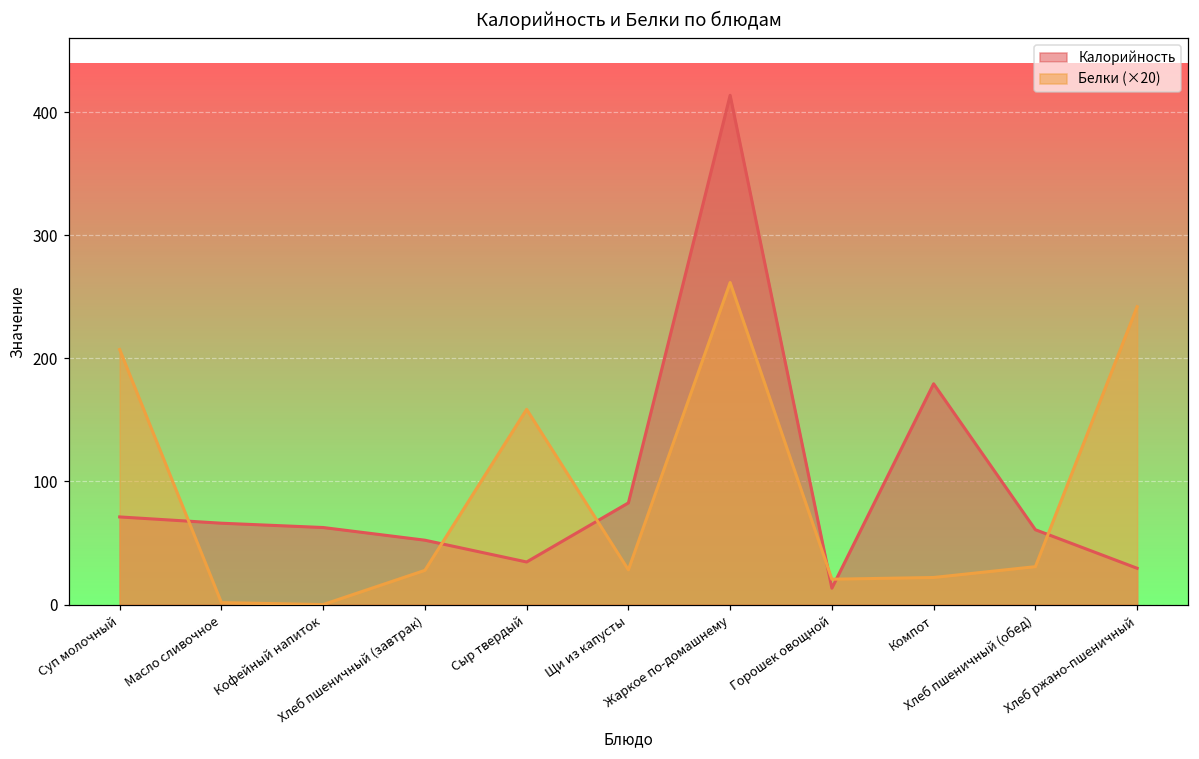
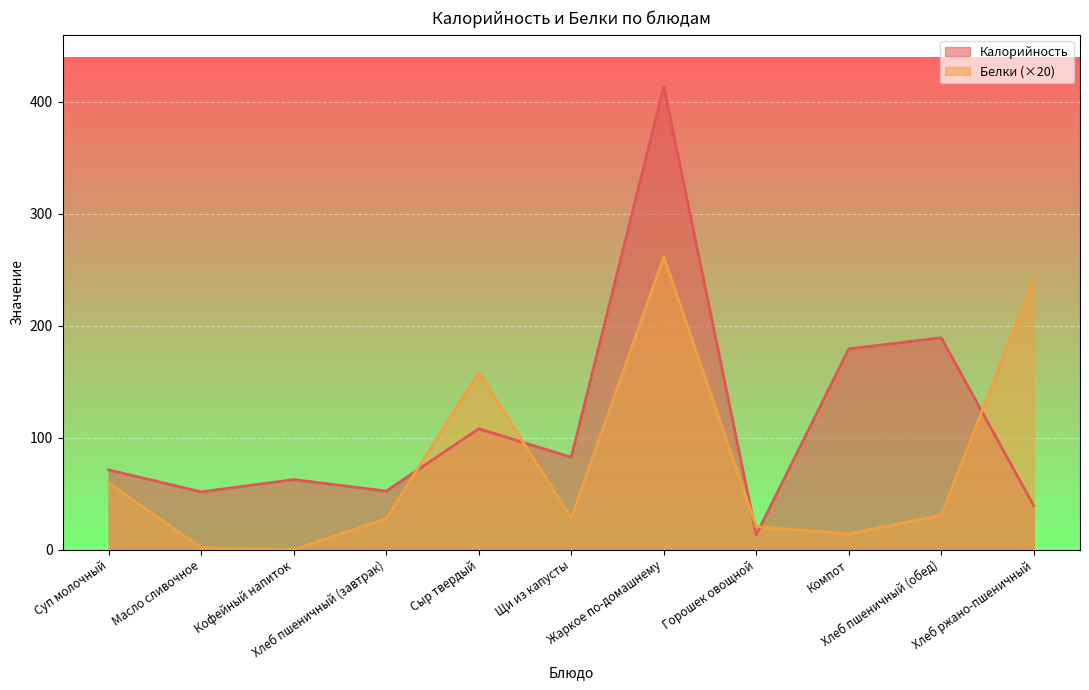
  {
    "Калорийность": {
      "Суп молочный": 71,
-     "Масло сливочное": 66,
+     "Масло сливочное": 52,
      "Кофейный напиток": 63,
      "Хлеб пшеничный (завтрак)": 52,
-     "Сыр твердый": 35,
+     "Сыр твердый": 108,
      "Щи из капусты": 83,
      "Жаркое по-домашнему": 414,
      "Горошек овощной": 13,
      "Компот": 179,
-     "Хлеб пшеничный (обед)": 61,
-     "Хлеб ржано-пшеничный": 30
+     "Хлеб пшеничный (обед)": 189,
+     "Хлеб ржано-пшеничный": 39
    },
    "Белки (×20)": {
-     "Суп молочный": 207,
+     "Суп молочный": 59,
      "Масло сливочное": 2,
      "Кофейный напиток": 0,
      "Хлеб пшеничный (завтрак)": 28,
      "Сыр твердый": 159,
      "Щи из капусты": 28,
      "Жаркое по-домашнему": 262,
      "Горошек овощной": 21,
-     "Компот": 22,
+     "Компот": 14,
      "Хлеб пшеничный (обед)": 31,
      "Хлеб ржано-пшеничный": 242
    }
  }
